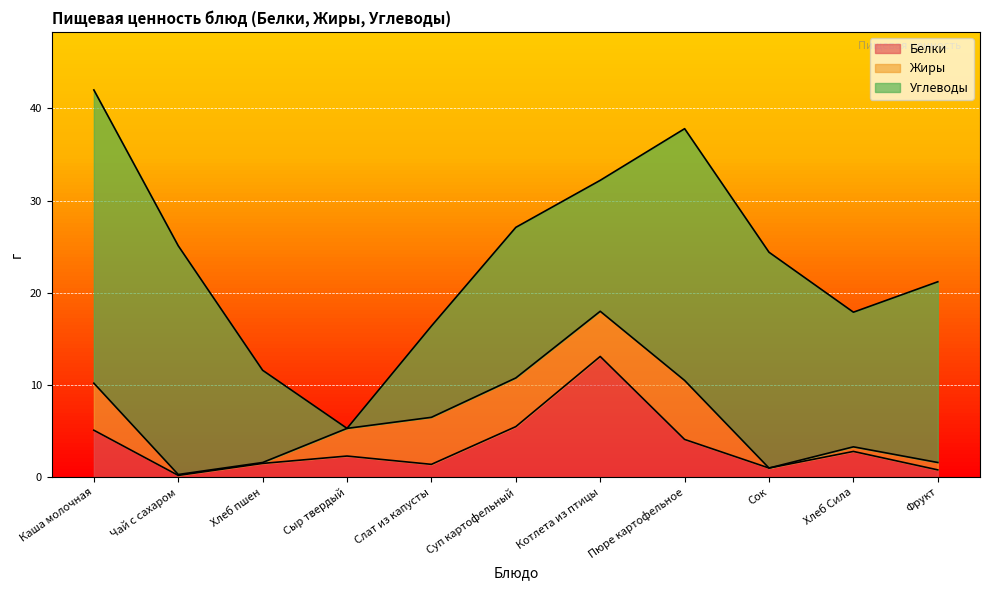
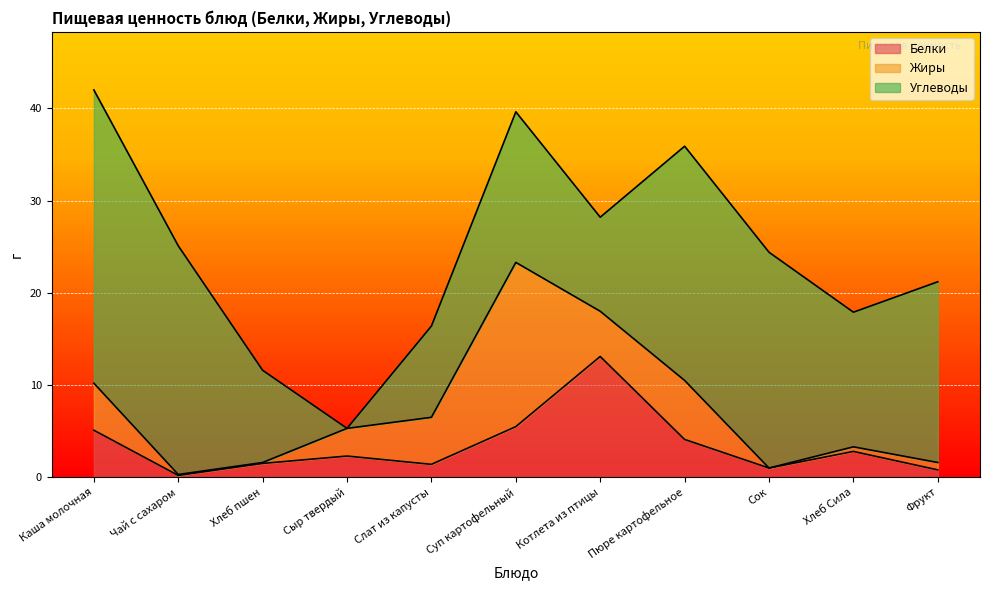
  {
    "Белки": {
      "Каша молочная": 5,
      "Сыр твердый": 2,
      "Слат из капусты": 1,
      "Суп картофельный": 5,
      "Котлета из птицы": 13,
      "Пюре картофельное": 4,
      "Хлеб Сила": 3,
      "Фрукт": 1
    },
    "Жиры": {
      "Каша молочная": 5,
      "Слат из капусты": 5,
-     "Суп картофельный": 5,
+     "Суп картофельный": 18,
      "Котлета из птицы": 5,
      "Пюре картофельное": 6,
      "Хлеб Сила": 1,
      "Фрукт": 1
    },
    "Углеводы": {
      "Каша молочная": 32,
      "Чай с сахаром": 25,
      "Хлеб пшен": 10,
      "Слат из капусты": 10,
      "Суп картофельный": 16,
-     "Котлета из птицы": 14,
-     "Пюре картофельное": 27,
+     "Котлета из птицы": 10,
+     "Пюре картофельное": 25,
      "Сок": 23,
      "Хлеб Сила": 15,
      "Фрукт": 20
    }
  }
